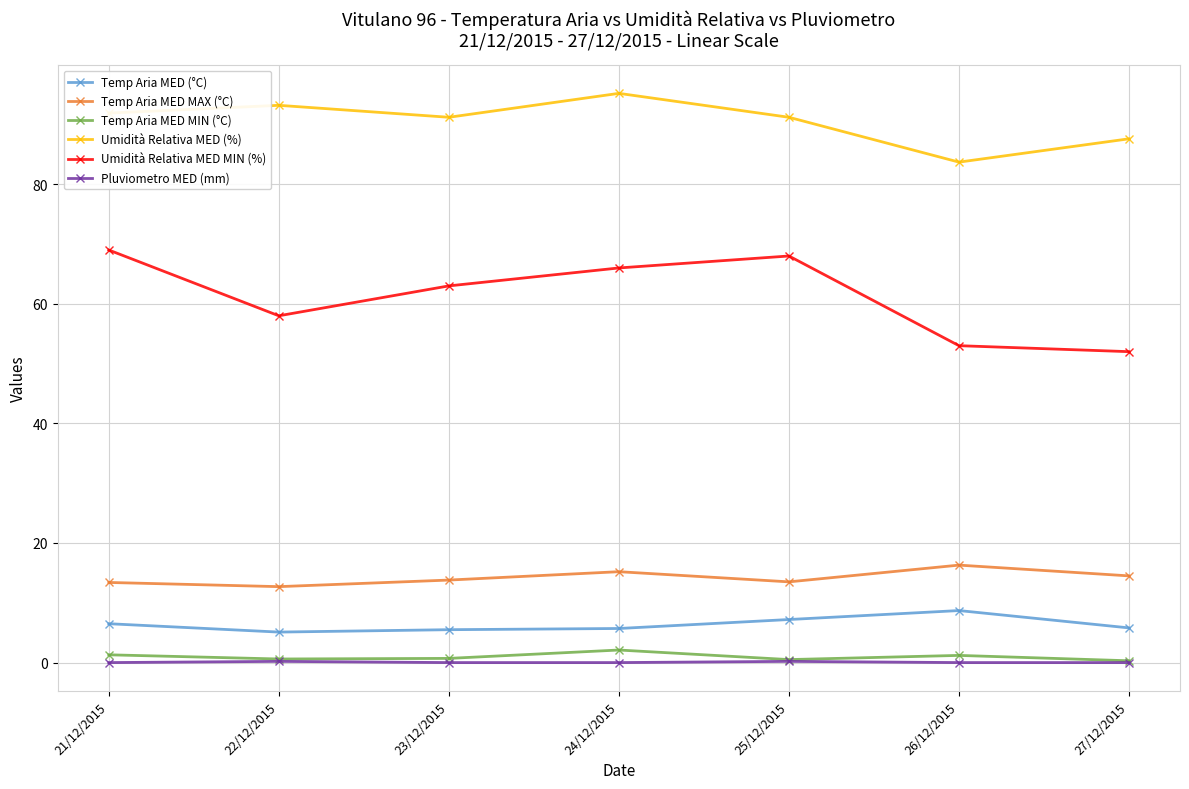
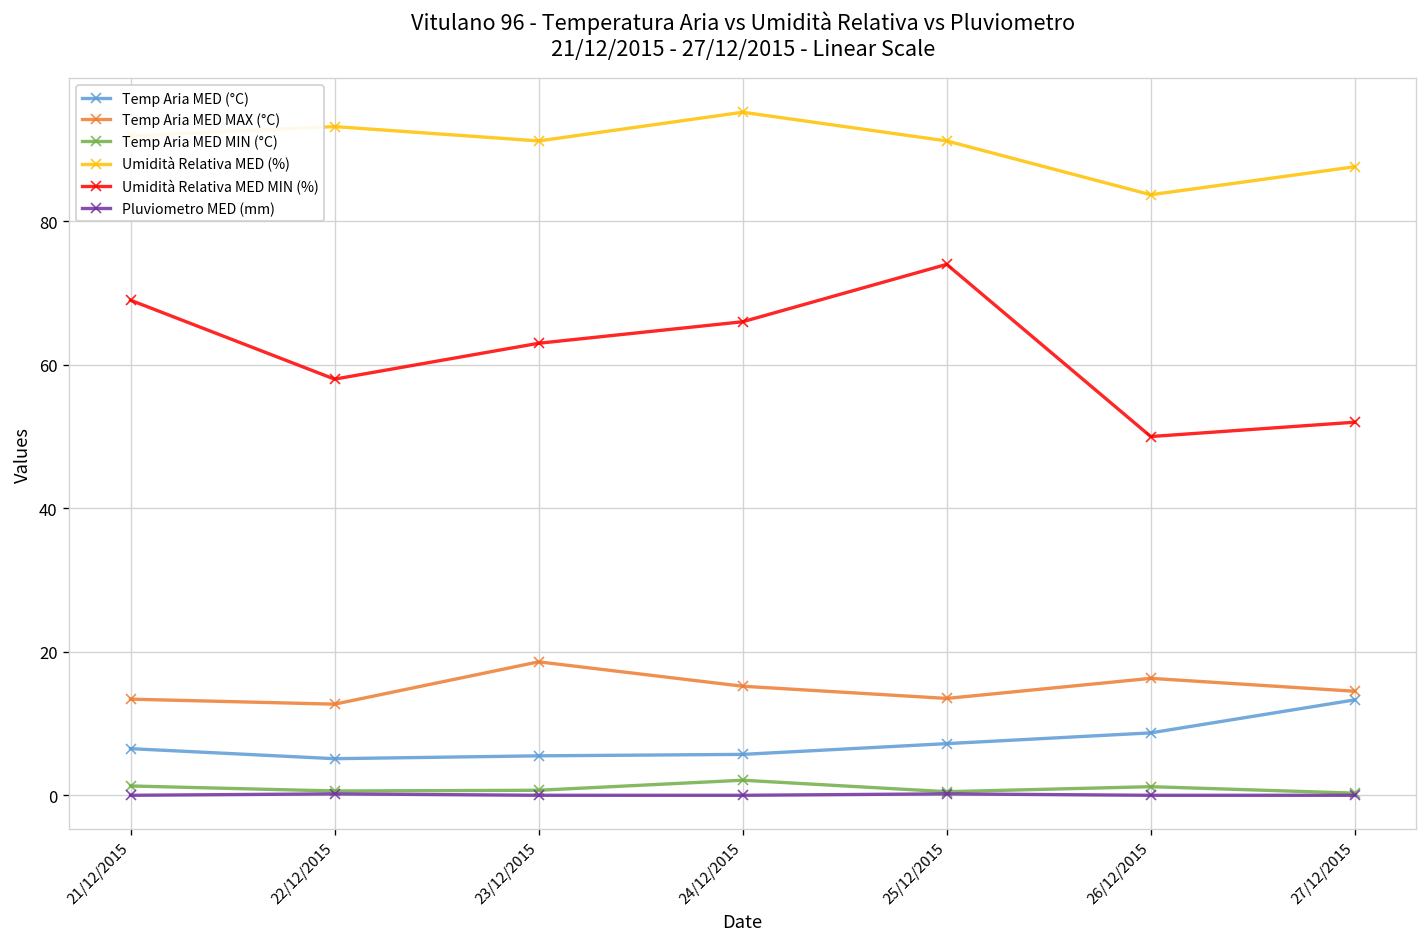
  {
    "Temp Aria MED (°C)": {
      "21/12/2015": 7,
      "22/12/2015": 5,
      "23/12/2015": 6,
      "24/12/2015": 6,
      "25/12/2015": 7,
      "26/12/2015": 9,
-     "27/12/2015": 6
+     "27/12/2015": 13
    },
    "Temp Aria MED MAX (°C)": {
      "21/12/2015": 13,
      "22/12/2015": 13,
-     "23/12/2015": 14,
+     "23/12/2015": 19,
      "24/12/2015": 15,
      "25/12/2015": 14,
      "26/12/2015": 16,
      "27/12/2015": 15
    },
    "Temp Aria MED MIN (°C)": {
      "21/12/2015": 1,
      "23/12/2015": 1,
      "24/12/2015": 2,
      "26/12/2015": 1
    },
    "Umidità Relativa MED (%)": {
      "22/12/2015": 93,
      "23/12/2015": 91,
      "24/12/2015": 95,
      "25/12/2015": 91,
      "26/12/2015": 84,
      "27/12/2015": 88
    },
    "Umidità Relativa MED MIN (%)": {
      "21/12/2015": 69,
      "22/12/2015": 58,
      "23/12/2015": 63,
      "24/12/2015": 66,
-     "25/12/2015": 68,
-     "26/12/2015": 53,
+     "25/12/2015": 74,
+     "26/12/2015": 50,
      "27/12/2015": 52
    },
    "Pluviometro MED (mm)": {
      "21/12/2015": 0,
      "23/12/2015": 0,
      "24/12/2015": 0,
      "26/12/2015": 0
    }
  }
